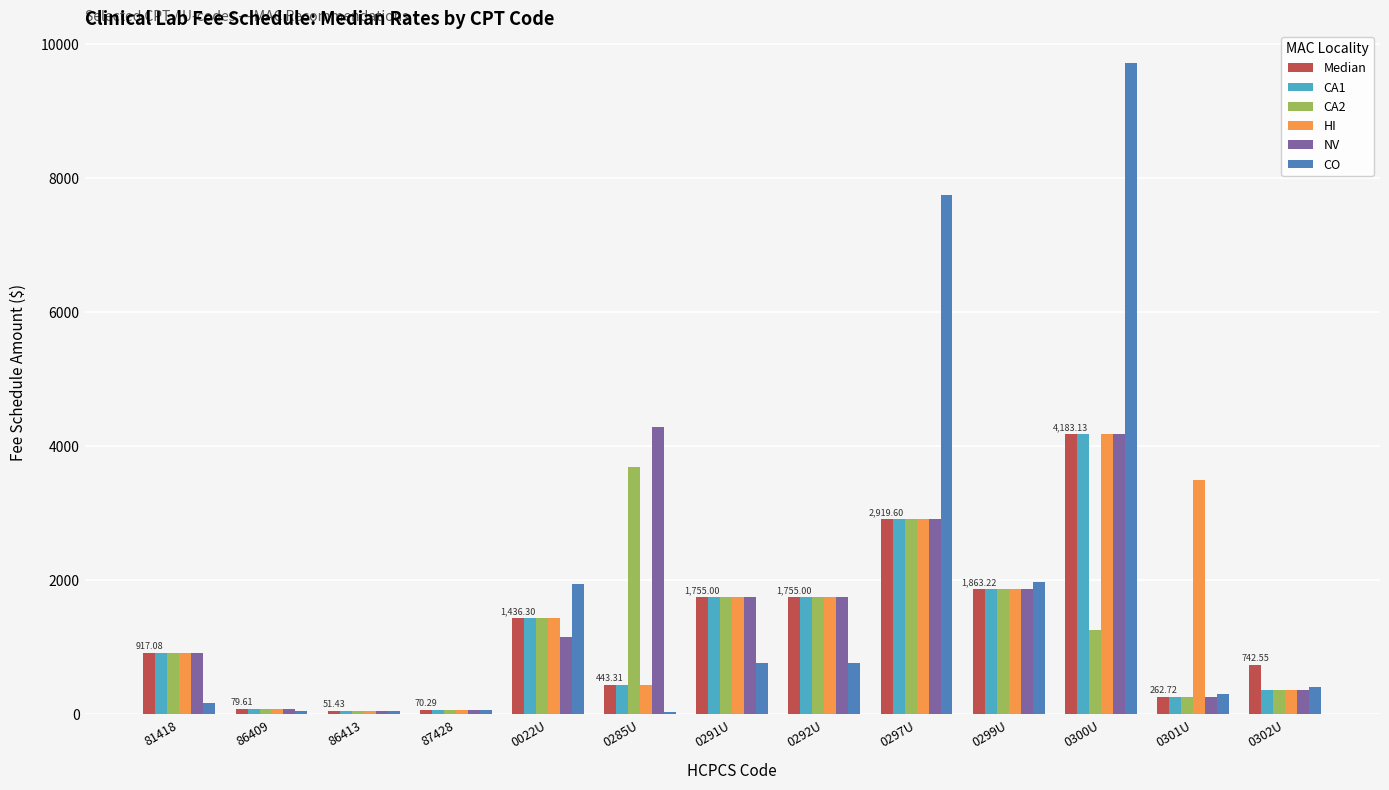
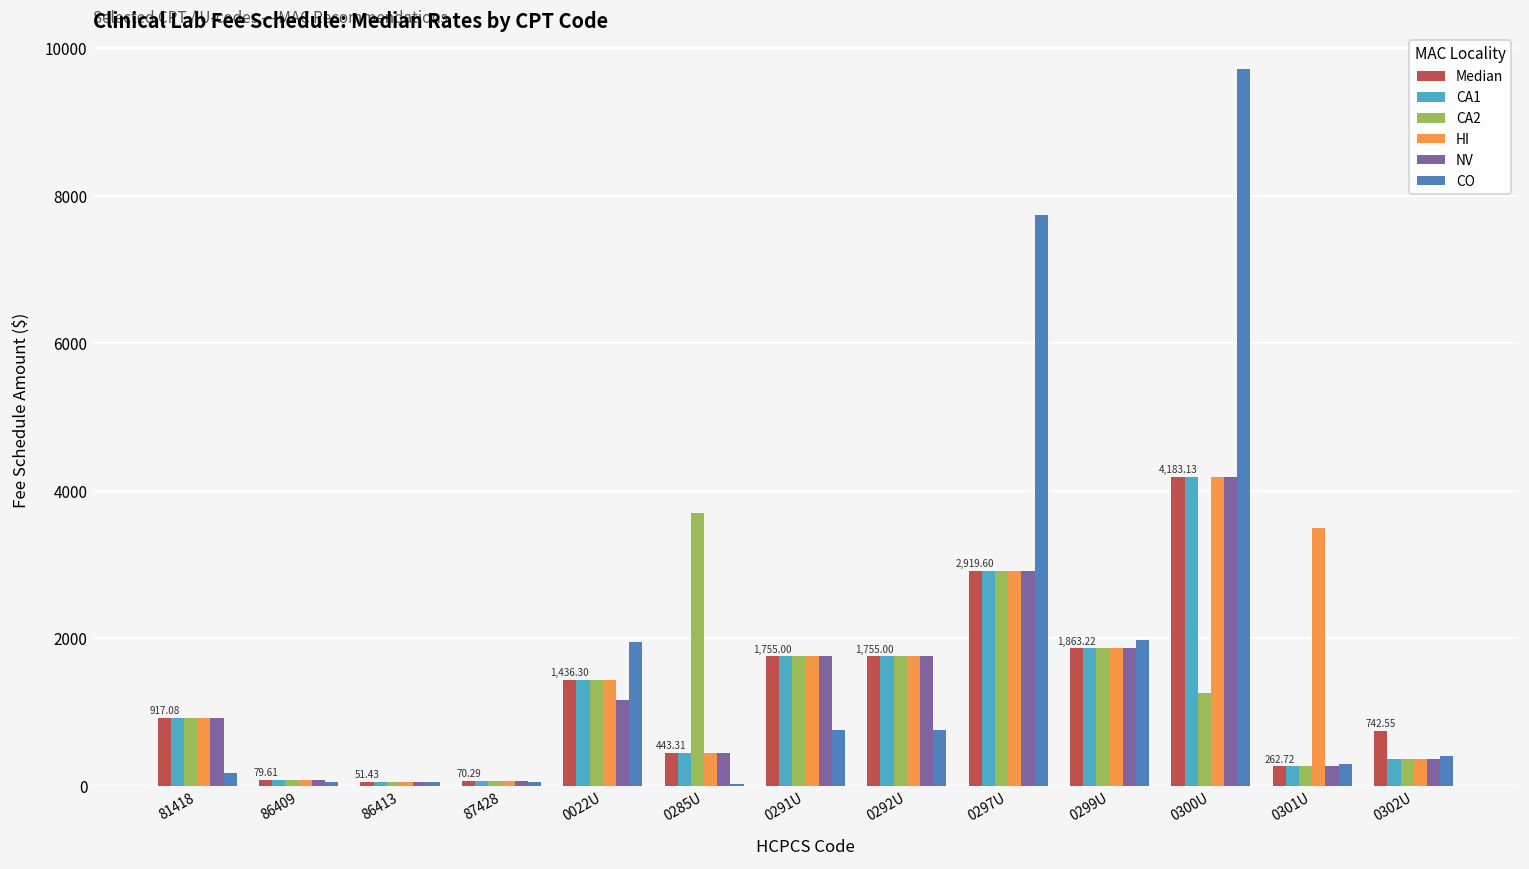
  {
    "Median": {
      "81418": "917.08",
      "86409": "79.61",
      "86413": "51.43",
      "87428": "70.29",
      "0022U": "1,436.30",
      "0285U": "443.31",
      "0291U": "1,755.00",
      "0292U": "1,755.00",
      "0297U": "2,919.60",
      "0299U": "1,863.22",
      "0300U": "4,183.13",
      "0301U": "262.72",
      "0302U": "742.55"
    },
    "CA2": {
      "0285U": "3700",
      "0300U": "1300",
      "0302U": "400"
    },
    "HI": {
      "0301U": "3500",
      "0302U": "400"
    },
    "NV": {
      "81418": "900",
      "86409": "100",
      "86413": "100",
      "87428": "100",
      "0022U": "1200",
-     "0285U": "4300",
+     "0285U": "400",
      "0291U": "1800",
      "0292U": "1800",
      "0297U": "2900",
      "0299U": "1900",
      "0300U": "4200",
      "0301U": "300",
      "0302U": "400"
    }
  }
